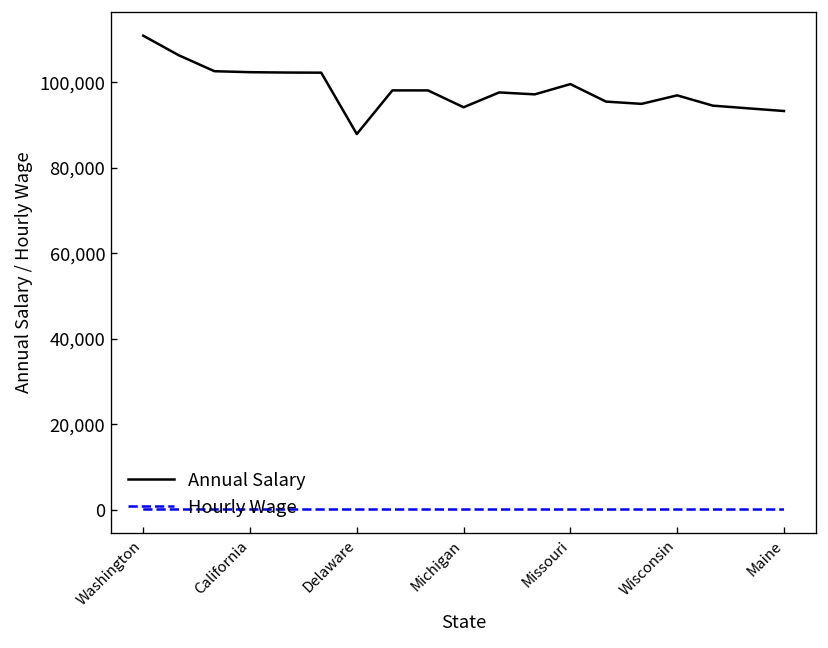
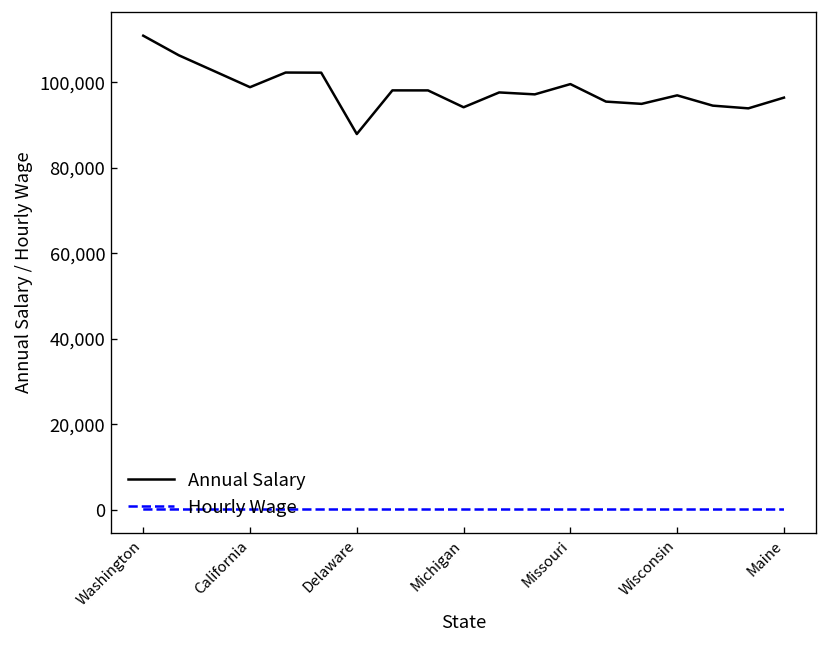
  {
    "Annual Salary": {
      "Washington": "111,000",
-     "California": "102,000",
+     "California": "99,000",
      "Delaware": "88,000",
      "Michigan": "94,000",
      "Missouri": "100,000",
      "Wisconsin": "97,000",
-     "Maine": "93,000"
+     "Maine": "96,000"
    },
    "Hourly Wage": {
      "Washington": "0",
      "California": "0",
      "Delaware": "0",
      "Michigan": "0",
      "Missouri": "0",
      "Wisconsin": "0",
      "Maine": "0"
    }
  }
